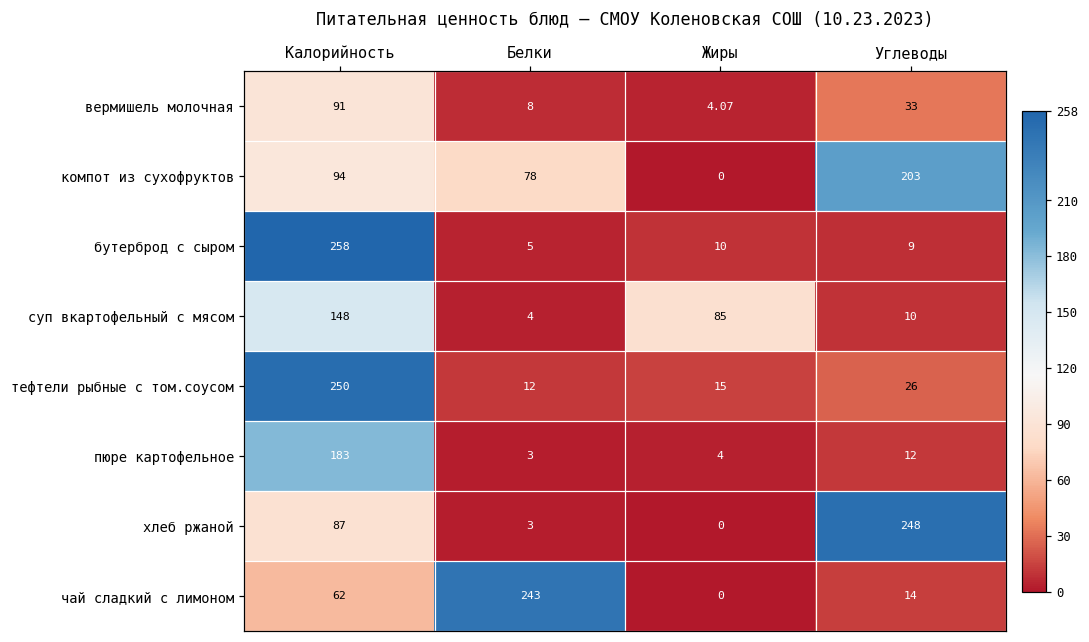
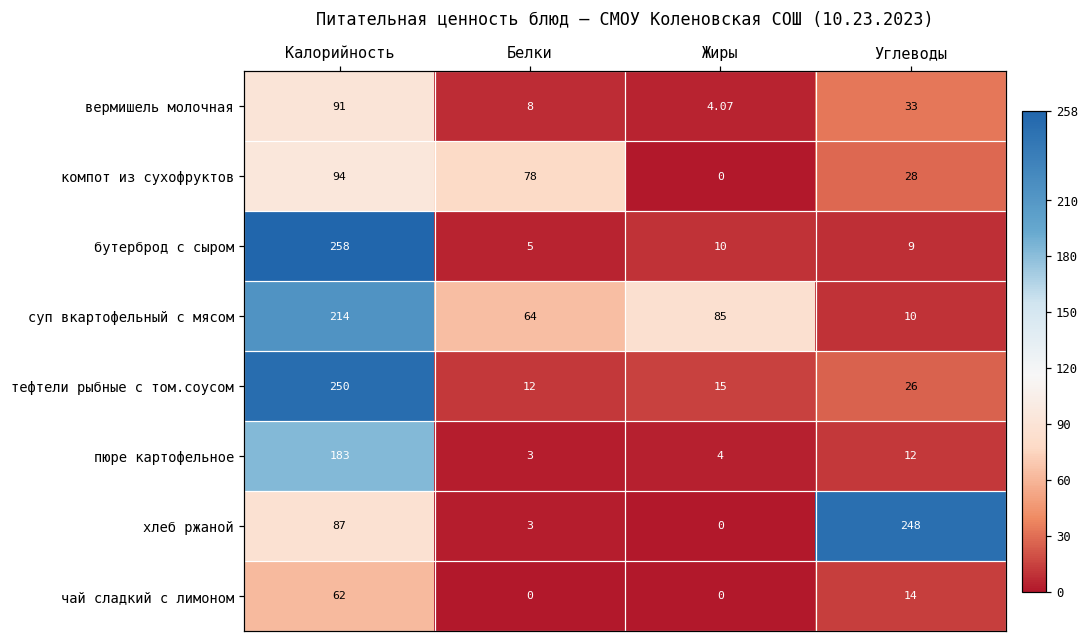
  {
    "вермишель молочная": {
      "Калорийность": 91,
      "Белки": 8,
      "Жиры": 4.07,
      "Углеводы": 33
    },
    "компот из сухофруктов": {
      "Калорийность": 94,
      "Белки": 78,
      "Жиры": 0,
-     "Углеводы": 203
+     "Углеводы": 28
    },
    "бутерброд с сыром": {
      "Калорийность": 258,
      "Белки": 5,
      "Жиры": 10,
      "Углеводы": 9
    },
    "суп вкартофельный с мясом": {
-     "Калорийность": 148,
-     "Белки": 4,
+     "Калорийность": 214,
+     "Белки": 64,
      "Жиры": 85,
      "Углеводы": 10
    },
    "тефтели рыбные с том.соусом": {
      "Калорийность": 250,
      "Белки": 12,
      "Жиры": 15,
      "Углеводы": 26
    },
    "пюре картофельное": {
      "Калорийность": 183,
      "Белки": 3,
      "Жиры": 4,
      "Углеводы": 12
    },
    "хлеб ржаной": {
      "Калорийность": 87,
      "Белки": 3,
      "Жиры": 0,
      "Углеводы": 248
    },
    "чай сладкий с лимоном": {
      "Калорийность": 62,
-     "Белки": 243,
+     "Белки": 0,
      "Жиры": 0,
      "Углеводы": 14
    }
  }
